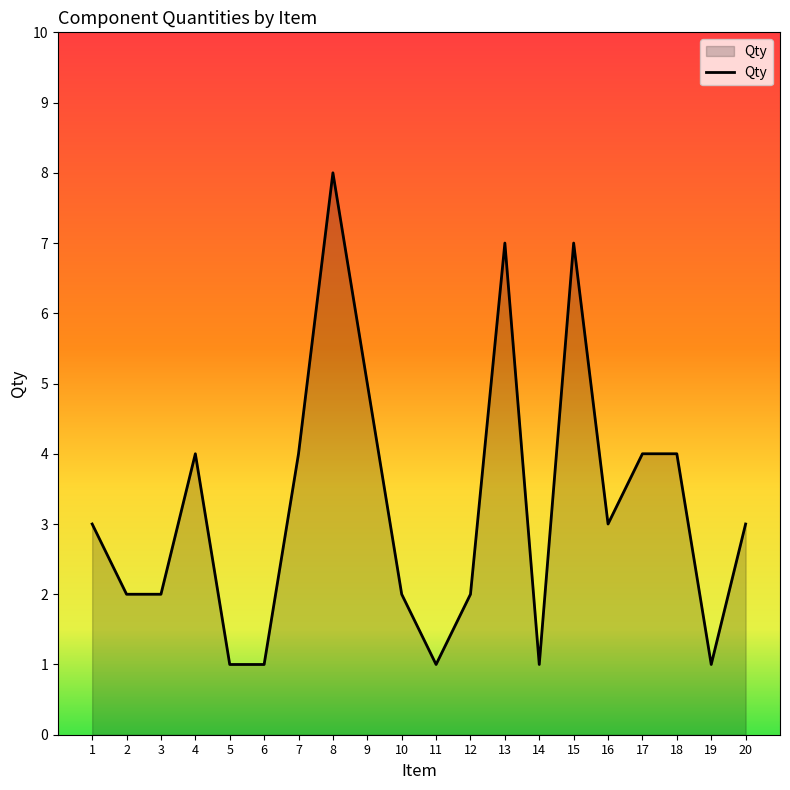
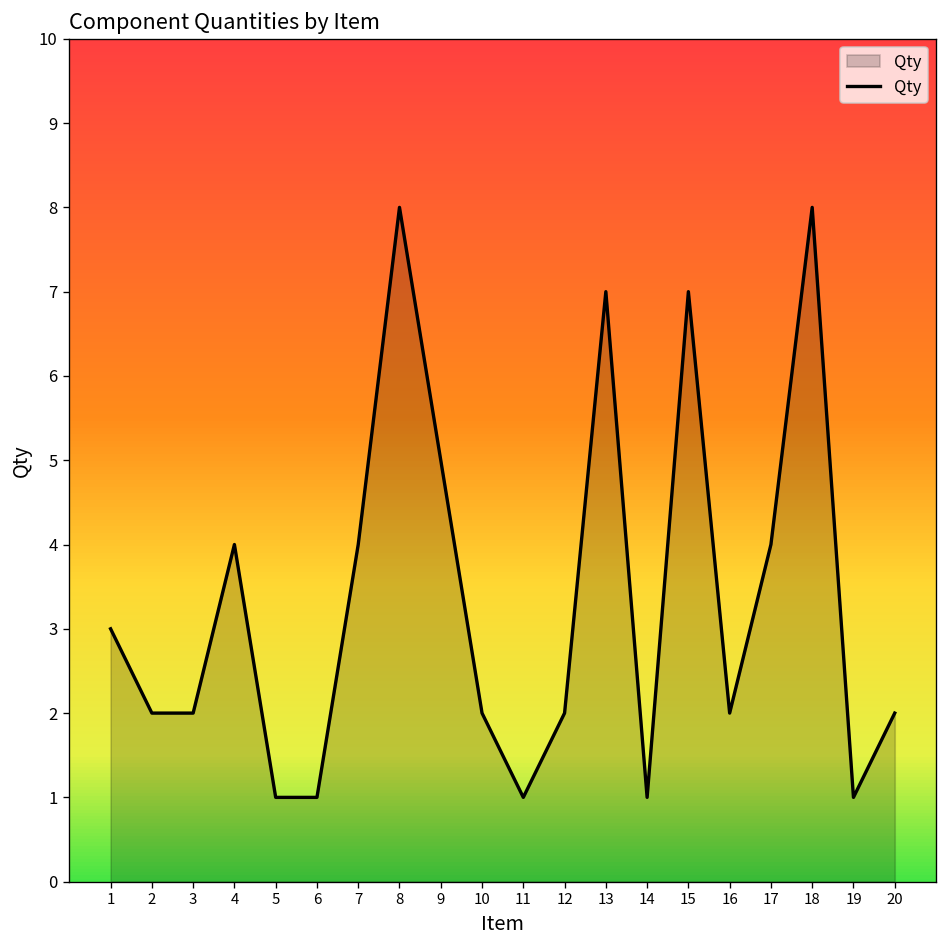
  {
    "1": 3,
    "2": 2,
    "3": 2,
    "4": 4,
    "5": 1,
    "6": 1,
    "7": 4,
    "8": 8,
    "9": 5,
    "10": 2,
    "11": 1,
    "12": 2,
    "13": 7,
    "14": 1,
    "15": 7,
-   "16": 3,
+   "16": 2,
    "17": 4,
-   "18": 4,
+   "18": 8,
    "19": 1,
-   "20": 3
+   "20": 2
  }
